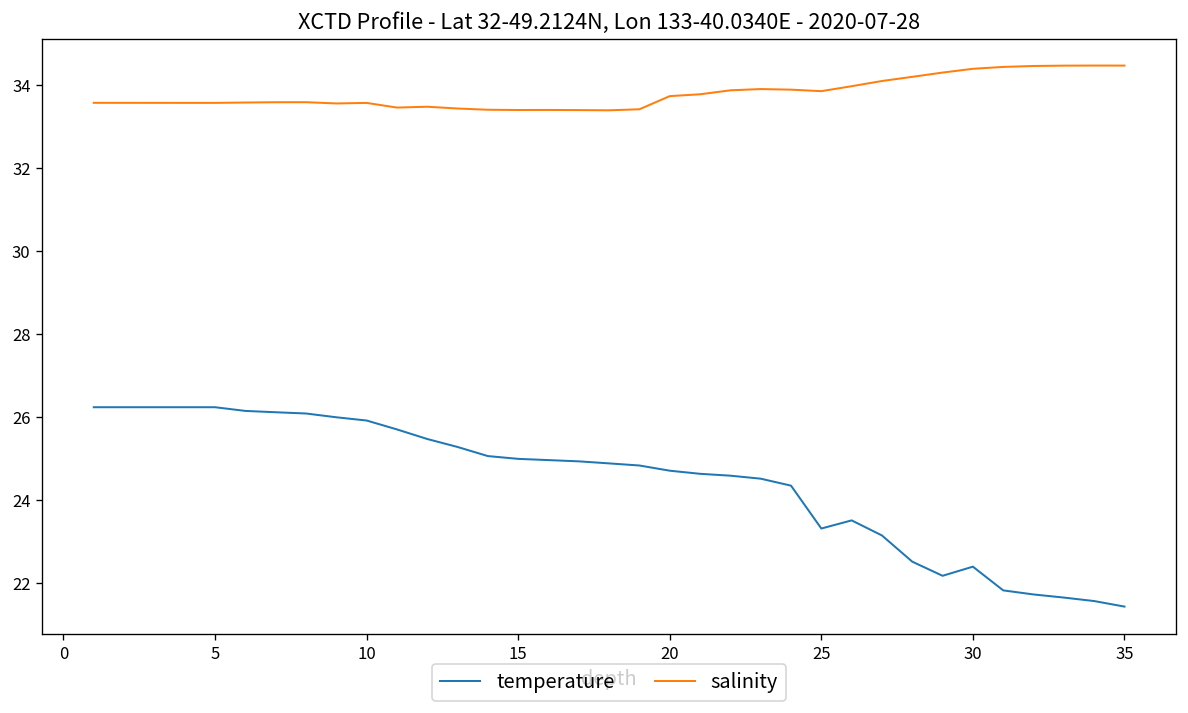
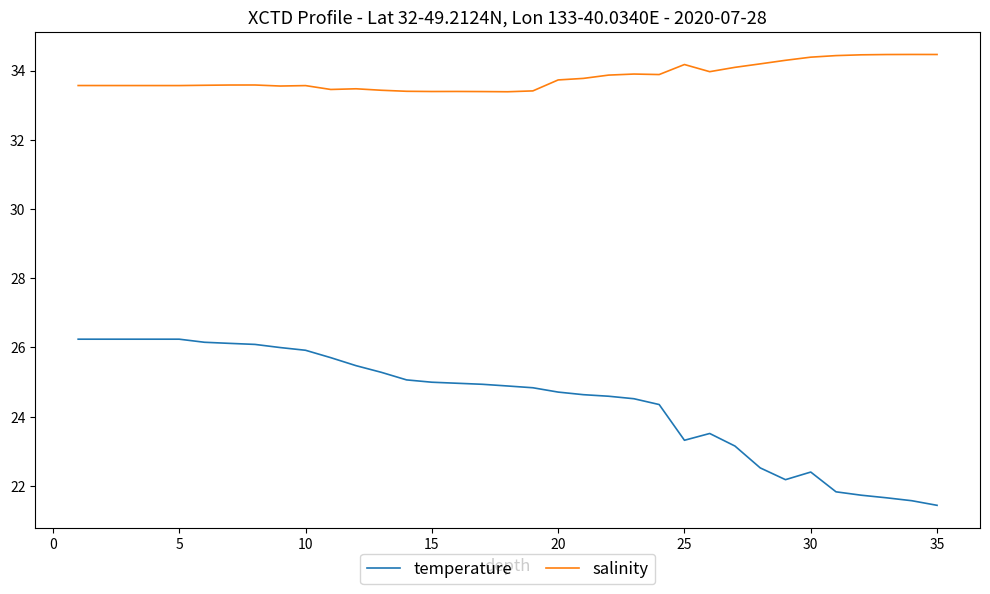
  {
    "temperature": {
      "5": 26.2,
      "10": 25.9,
      "15": 25.0,
      "20": 24.7,
      "25": 23.3,
      "30": 22.4,
      "35": 21.4
    },
    "salinity": {
      "5": 33.6,
      "10": 33.6,
      "15": 33.4,
      "20": 33.7,
-     "25": 33.8,
+     "25": 34.2,
      "30": 34.4,
      "35": 34.5
    }
  }
